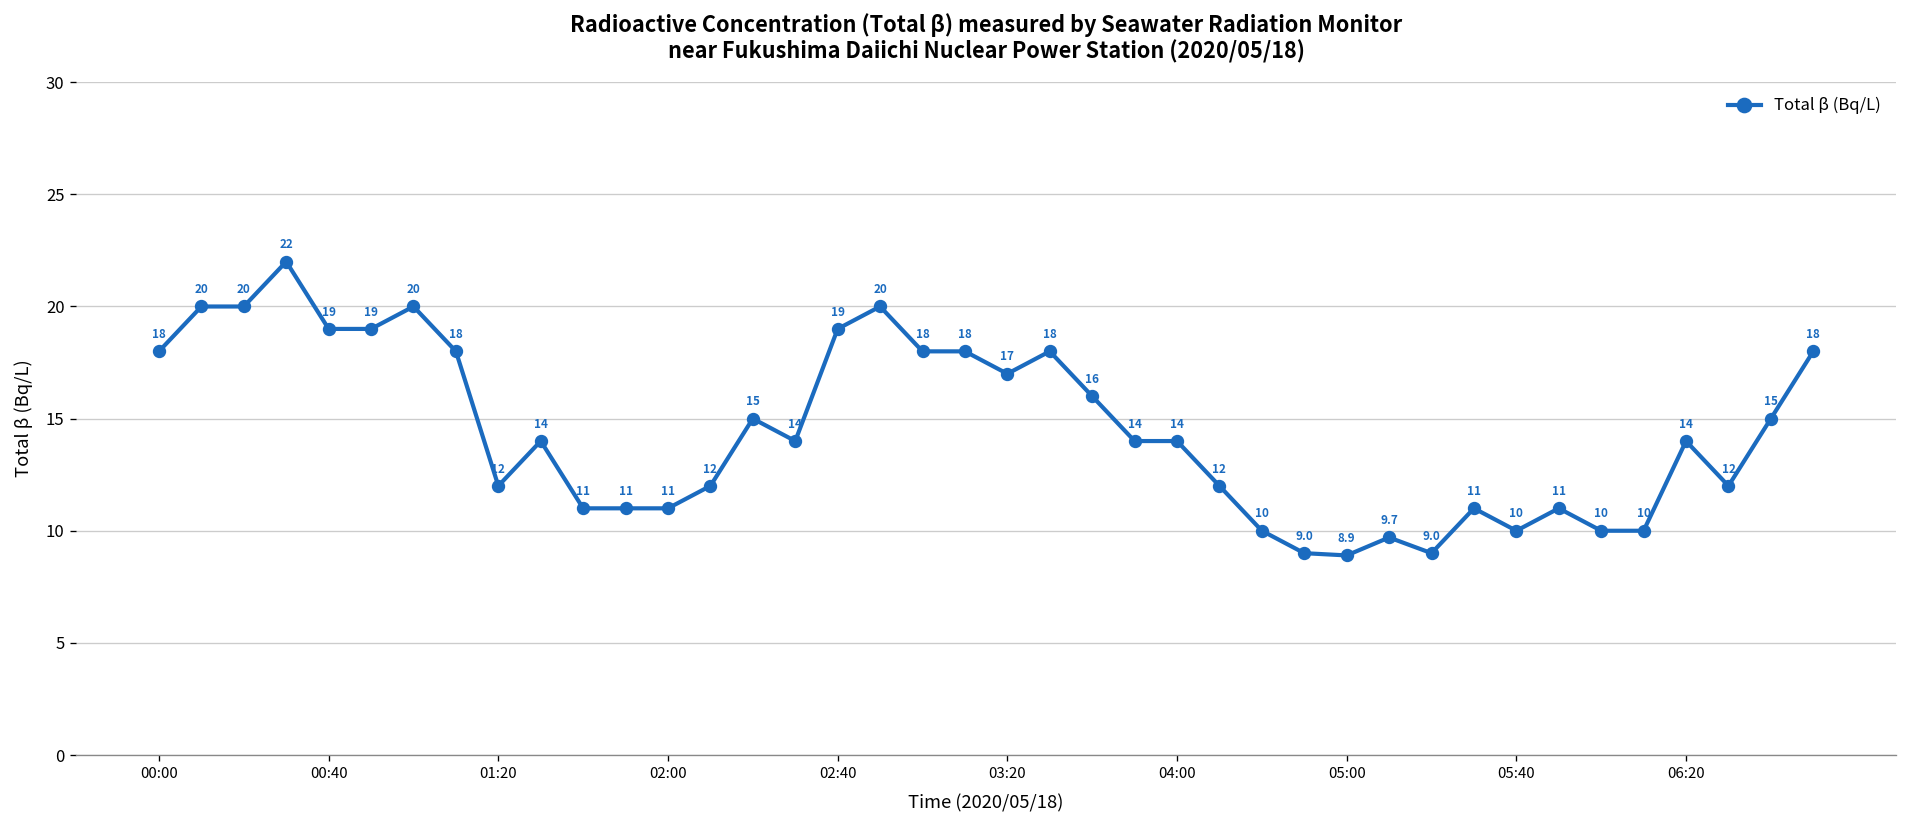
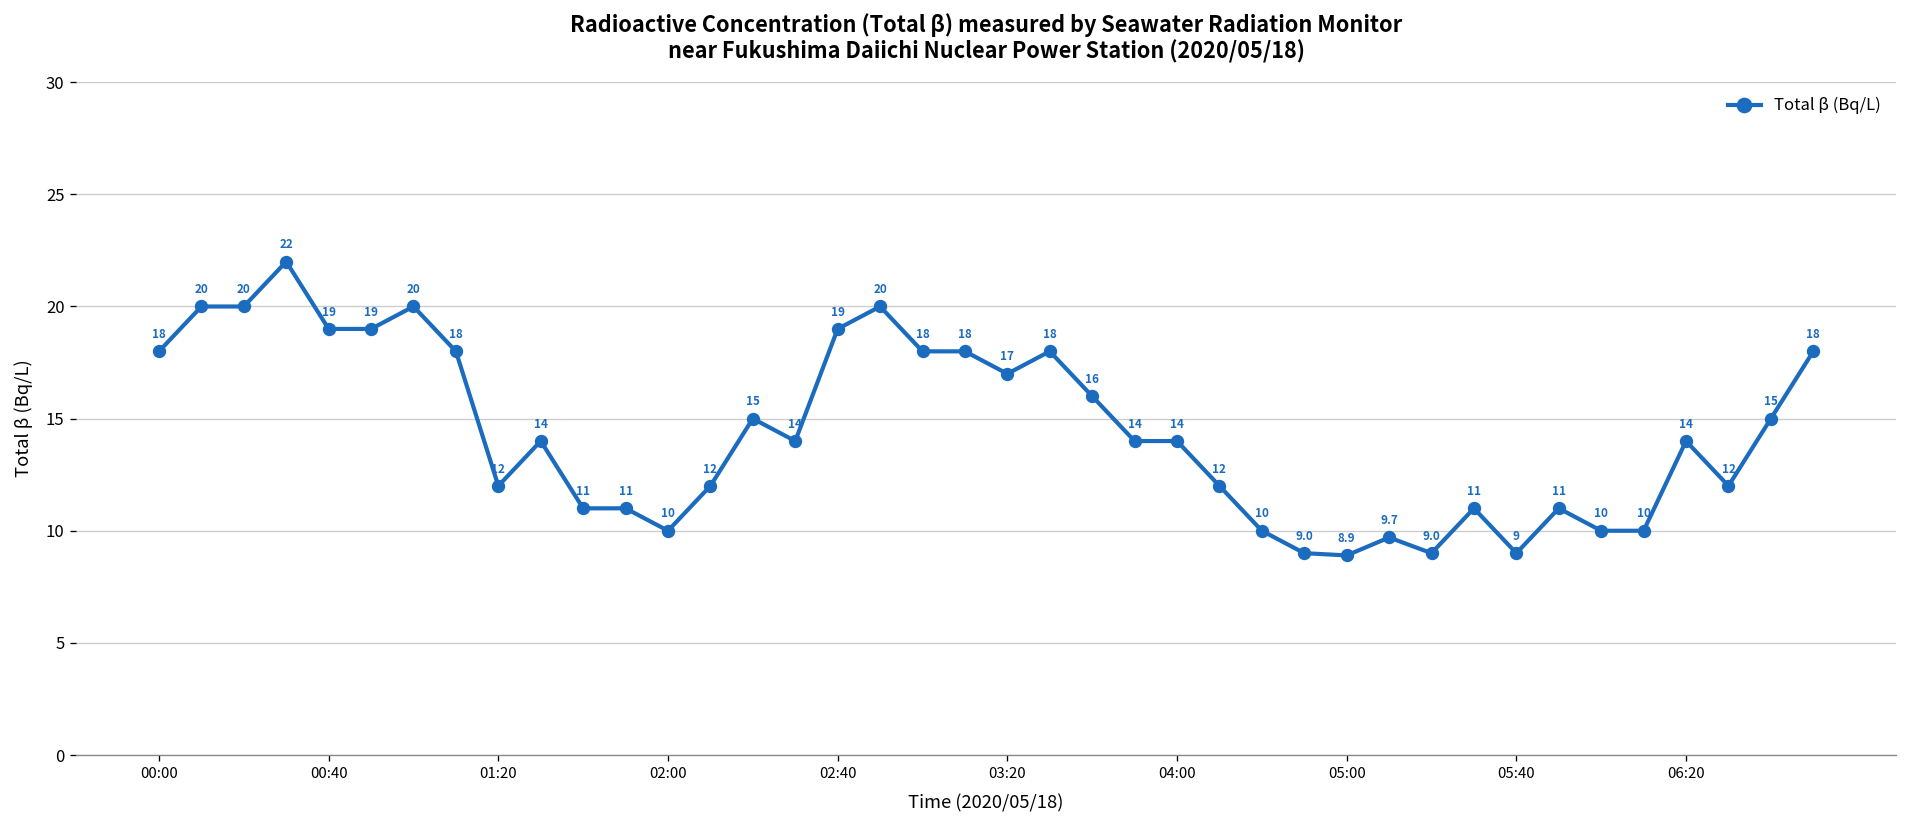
  {
    "00:00": 18,
    "00:40": 19,
    "01:20": 12,
-   "02:00": 11,
+   "02:00": 10,
    "02:40": 19,
    "03:20": 17,
    "04:00": 14,
    "05:00": 8.9,
-   "05:40": 10,
+   "05:40": 9,
    "06:20": 14
  }
